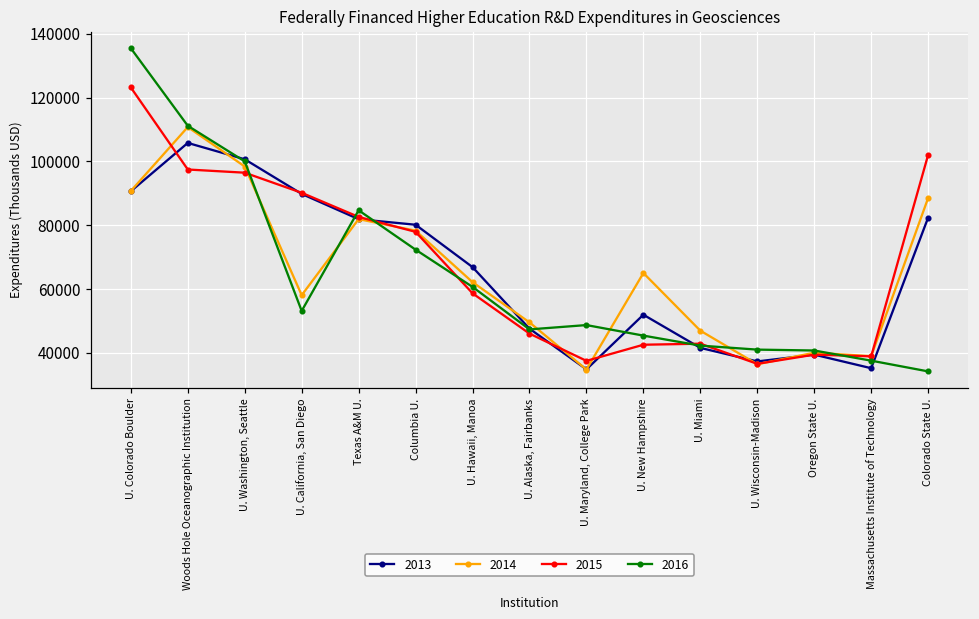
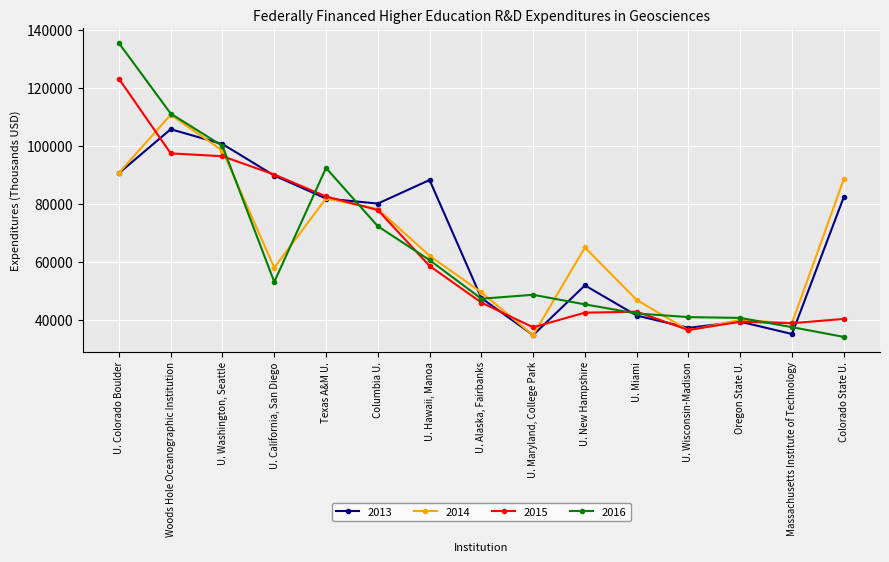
  {
    "2013": {
      "Woods Hole Oceanographic Institution": 106000,
      "Columbia U.": 80000,
-     "U. Hawaii, Manoa": 67000,
+     "U. Hawaii, Manoa": 88000,
      "U. New Hampshire": 52000,
      "Massachusetts Institute of Technology": 35000,
      "Colorado State U.": 82000
    },
    "2014": {
      "U. Washington, Seattle": 98000,
      "U. California, San Diego": 58000,
      "U. Hawaii, Manoa": 62000,
      "U. Alaska, Fairbanks": 50000,
      "U. New Hampshire": 65000,
      "U. Miami": 47000,
      "Colorado State U.": 89000
    },
    "2015": {
      "U. Colorado Boulder": 123000,
      "Woods Hole Oceanographic Institution": 97000,
      "U. Washington, Seattle": 96000,
      "U. Hawaii, Manoa": 59000,
      "U. Alaska, Fairbanks": 46000,
      "U. Maryland, College Park": 37000,
      "U. New Hampshire": 43000,
-     "Colorado State U.": 102000
+     "Colorado State U.": 40000
    },
    "2016": {
      "U. Colorado Boulder": 135000,
      "U. California, San Diego": 53000,
-     "Texas A&M U.": 85000,
+     "Texas A&M U.": 92000,
      "Columbia U.": 72000,
      "U. Hawaii, Manoa": 61000,
      "U. Maryland, College Park": 49000,
      "U. New Hampshire": 45000,
      "U. Wisconsin-Madison": 41000,
      "Massachusetts Institute of Technology": 38000,
      "Colorado State U.": 34000
    }
  }
